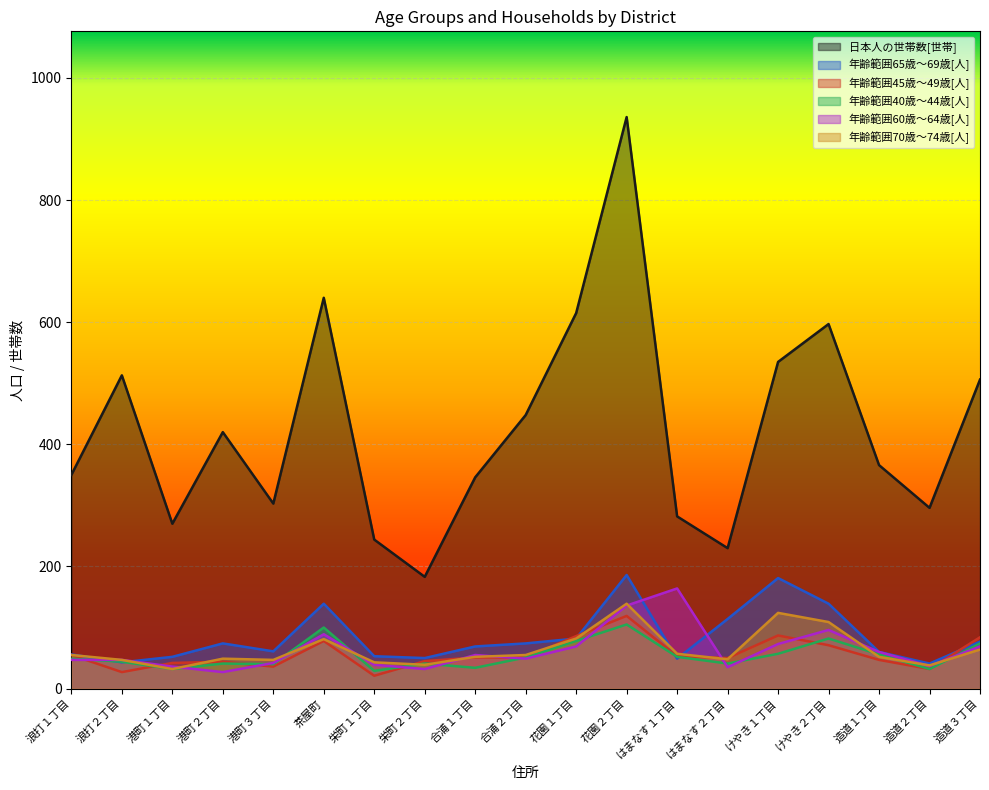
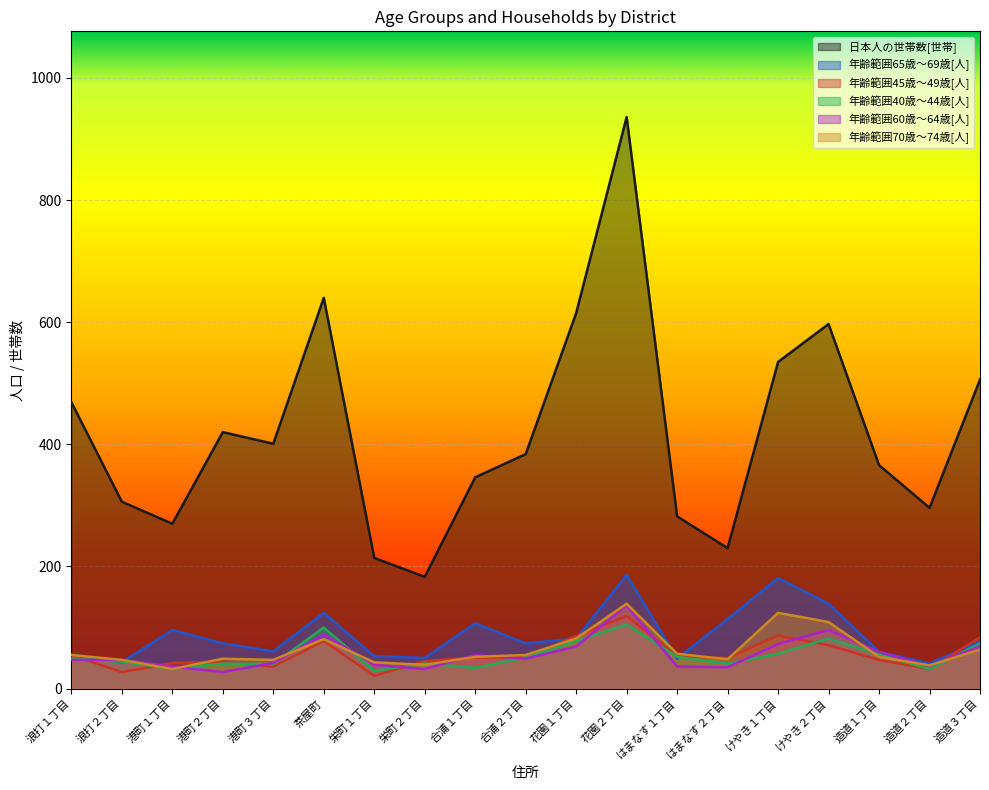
  {
    "日本人の世帯数[世帯]": {
-     "浪打１丁目": 350,
-     "浪打２丁目": 510,
+     "浪打１丁目": 470,
+     "浪打２丁目": 310,
      "港町１丁目": 270,
      "港町２丁目": 420,
-     "港町３丁目": 300,
+     "港町３丁目": 400,
      "茶屋町": 640,
-     "栄町１丁目": 240,
+     "栄町１丁目": 210,
      "栄町２丁目": 180,
      "合浦１丁目": 350,
-     "合浦２丁目": 450,
+     "合浦２丁目": 380,
      "花園１丁目": 620,
      "花園２丁目": 940,
      "はまなす１丁目": 280,
      "はまなす２丁目": 230,
      "けやき１丁目": 540,
      "けやき２丁目": 600,
      "造道１丁目": 370,
      "造道２丁目": 300,
      "造道３丁目": 510
    },
    "年齢範囲65歳～69歳[人]": {
-     "港町１丁目": 50,
+     "港町１丁目": 100,
      "港町２丁目": 70,
      "港町３丁目": 60,
-     "茶屋町": 140,
+     "茶屋町": 120,
      "栄町１丁目": 50,
      "栄町２丁目": 50,
-     "合浦１丁目": 70,
+     "合浦１丁目": 110,
      "合浦２丁目": 70,
      "花園２丁目": 190,
      "はまなす２丁目": 110,
      "けやき１丁目": 180,
      "けやき２丁目": 140
    },
    "年齢範囲40歳～44歳[人]": {
      "茶屋町": 100,
      "栄町１丁目": 30,
      "合浦１丁目": 30,
      "花園２丁目": 110,
      "はまなす２丁目": 40,
      "けやき１丁目": 60,
      "けやき２丁目": 80
    },
    "年齢範囲60歳～64歳[人]": {
      "港町２丁目": 30,
      "茶屋町": 90,
      "栄町２丁目": 30,
      "花園１丁目": 70,
-     "はまなす１丁目": 160,
+     "はまなす１丁目": 40,
      "はまなす２丁目": 40,
      "けやき１丁目": 70,
      "けやき２丁目": 100,
      "造道３丁目": 70
    }
  }
